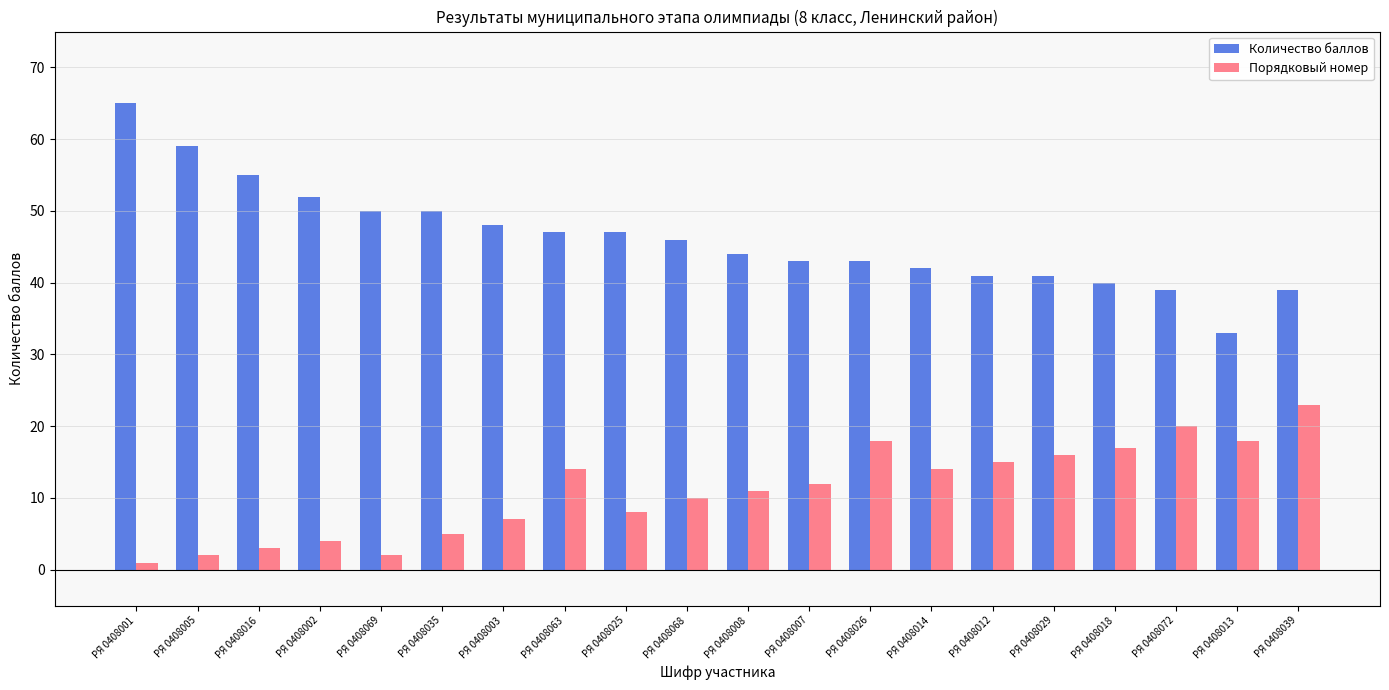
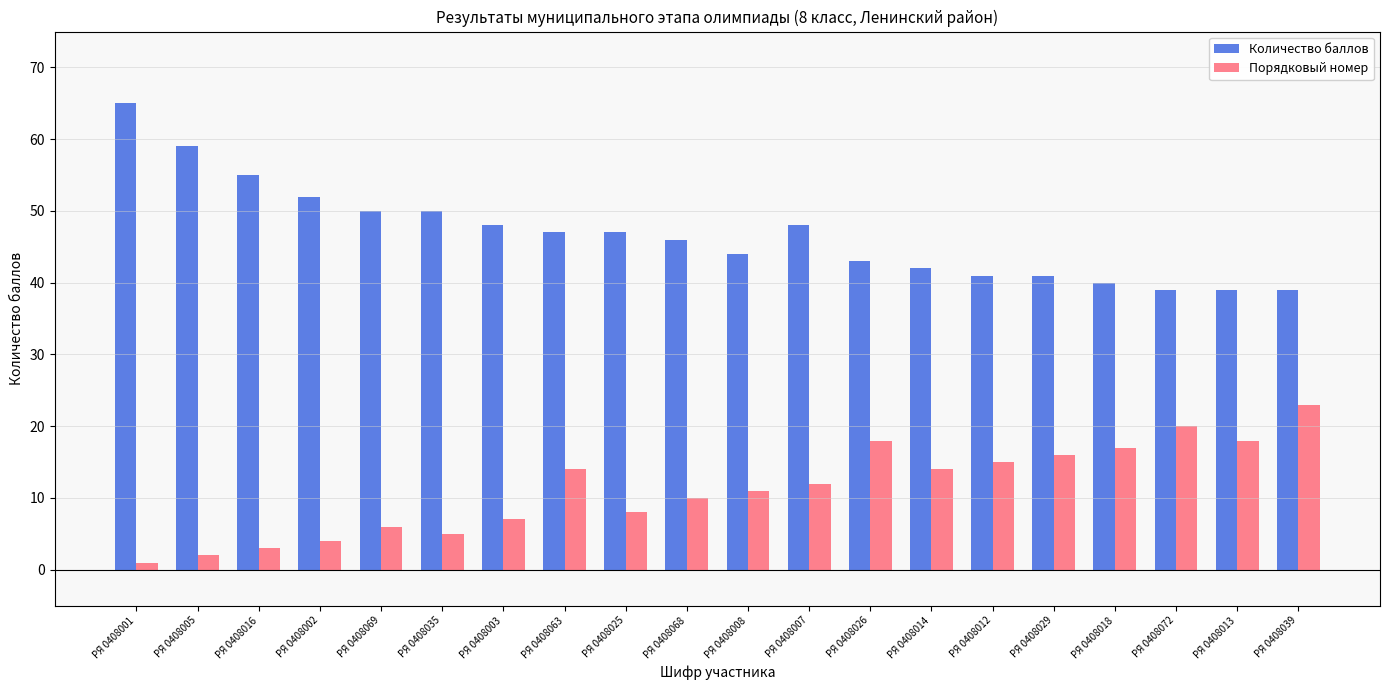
  {
    "Количество баллов": {
      "РЯ 0408001": 65,
      "РЯ 0408005": 59,
      "РЯ 0408016": 55,
      "РЯ 0408002": 52,
      "РЯ 0408069": 50,
      "РЯ 0408035": 50,
      "РЯ 0408003": 48,
      "РЯ 0408063": 47,
      "РЯ 0408025": 47,
      "РЯ 0408068": 46,
      "РЯ 0408008": 44,
-     "РЯ 0408007": 43,
+     "РЯ 0408007": 48,
      "РЯ 0408026": 43,
      "РЯ 0408014": 42,
      "РЯ 0408012": 41,
      "РЯ 0408029": 41,
      "РЯ 0408018": 40,
      "РЯ 0408072": 39,
-     "РЯ 0408013": 33,
+     "РЯ 0408013": 39,
      "РЯ 0408039": 39
    },
    "Порядковый номер": {
      "РЯ 0408001": 1,
      "РЯ 0408005": 2,
      "РЯ 0408016": 3,
      "РЯ 0408002": 4,
-     "РЯ 0408069": 2,
+     "РЯ 0408069": 6,
      "РЯ 0408035": 5,
      "РЯ 0408003": 7,
      "РЯ 0408063": 14,
      "РЯ 0408025": 8,
      "РЯ 0408068": 10,
      "РЯ 0408008": 11,
      "РЯ 0408007": 12,
      "РЯ 0408026": 18,
      "РЯ 0408014": 14,
      "РЯ 0408012": 15,
      "РЯ 0408029": 16,
      "РЯ 0408018": 17,
      "РЯ 0408072": 20,
      "РЯ 0408013": 18,
      "РЯ 0408039": 23
    }
  }
